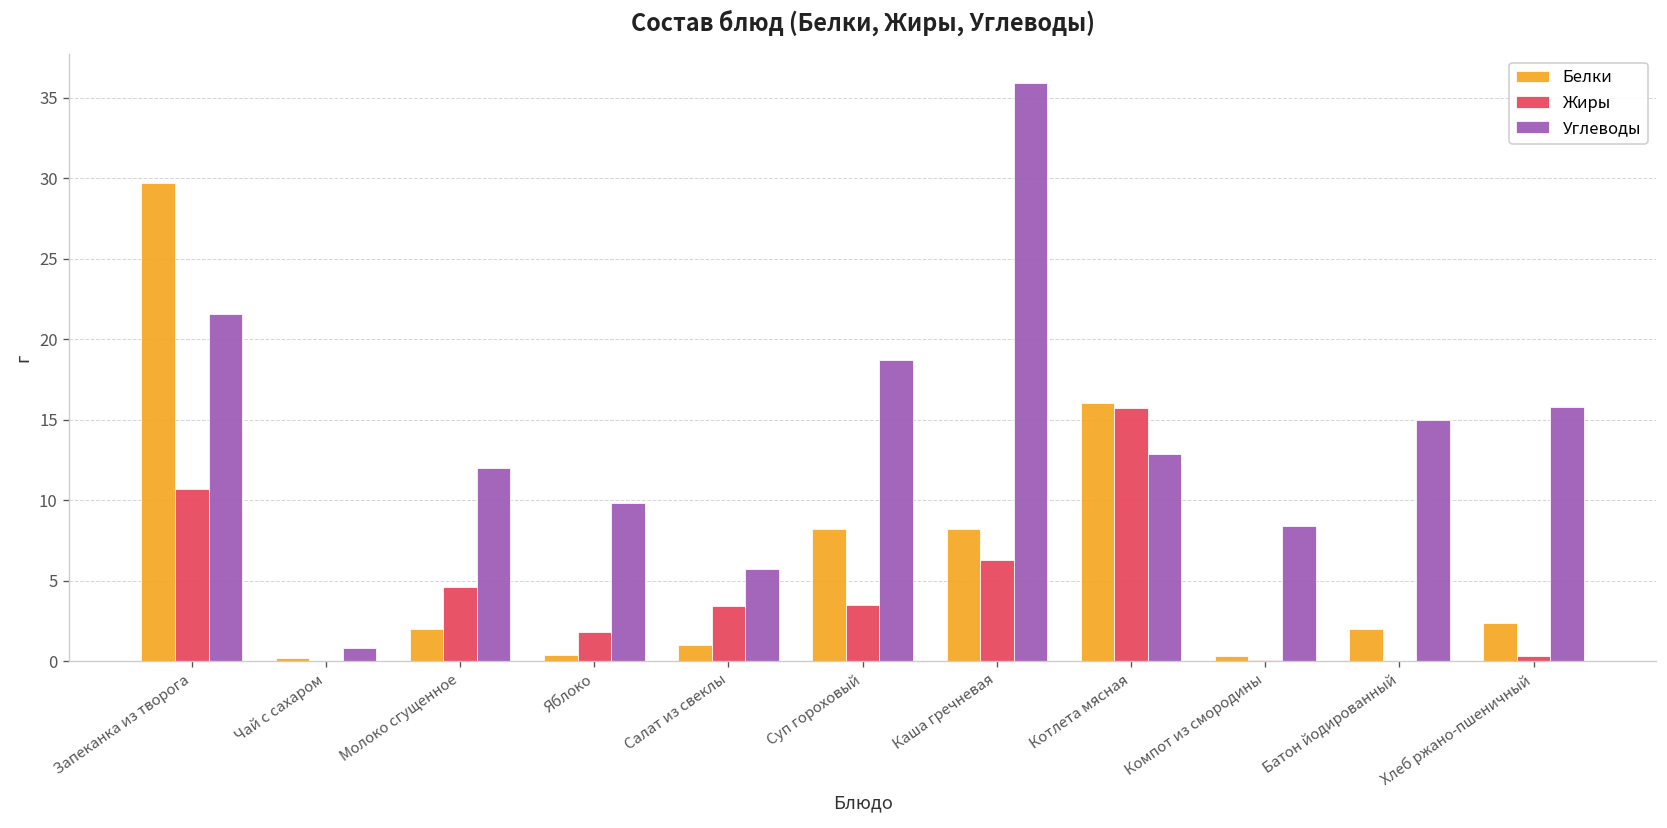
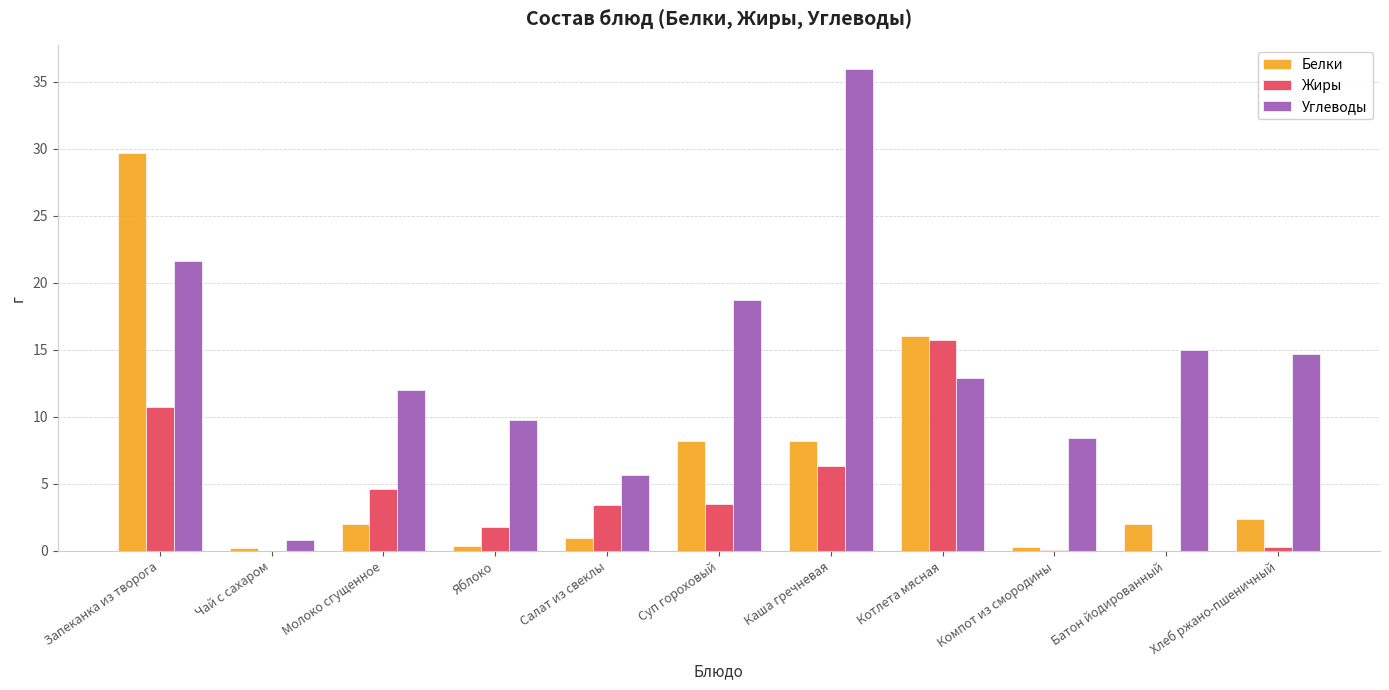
  {
    "Белки": {
      "Запеканка из творога": 29.7,
      "Чай с сахаром": 0.2,
      "Молоко сгущенное": 2.0,
      "Яблоко": 0.4,
      "Салат из свеклы": 1.0,
      "Суп гороховый": 8.2,
      "Каша гречневая": 8.2,
      "Котлета мясная": 16.0,
      "Компот из смородины": 0.3,
      "Батон йодированный": 2.0,
      "Хлеб ржано-пшеничный": 2.4
    },
    "Жиры": {
      "Запеканка из творога": 10.7,
      "Чай с сахаром": 0.0,
      "Молоко сгущенное": 4.6,
      "Яблоко": 1.8,
      "Салат из свеклы": 3.4,
      "Суп гороховый": 3.5,
      "Каша гречневая": 6.3,
      "Котлета мясная": 15.8,
      "Батон йодированный": 0.0,
      "Хлеб ржано-пшеничный": 0.3
    },
    "Углеводы": {
      "Запеканка из творога": 21.6,
      "Чай с сахаром": 0.8,
      "Молоко сгущенное": 12.0,
      "Яблоко": 9.8,
      "Салат из свеклы": 5.7,
      "Суп гороховый": 18.7,
      "Каша гречневая": 35.9,
      "Котлета мясная": 12.9,
      "Компот из смородины": 8.4,
      "Батон йодированный": 15.0,
-     "Хлеб ржано-пшеничный": 15.8
+     "Хлеб ржано-пшеничный": 14.7
    }
  }
